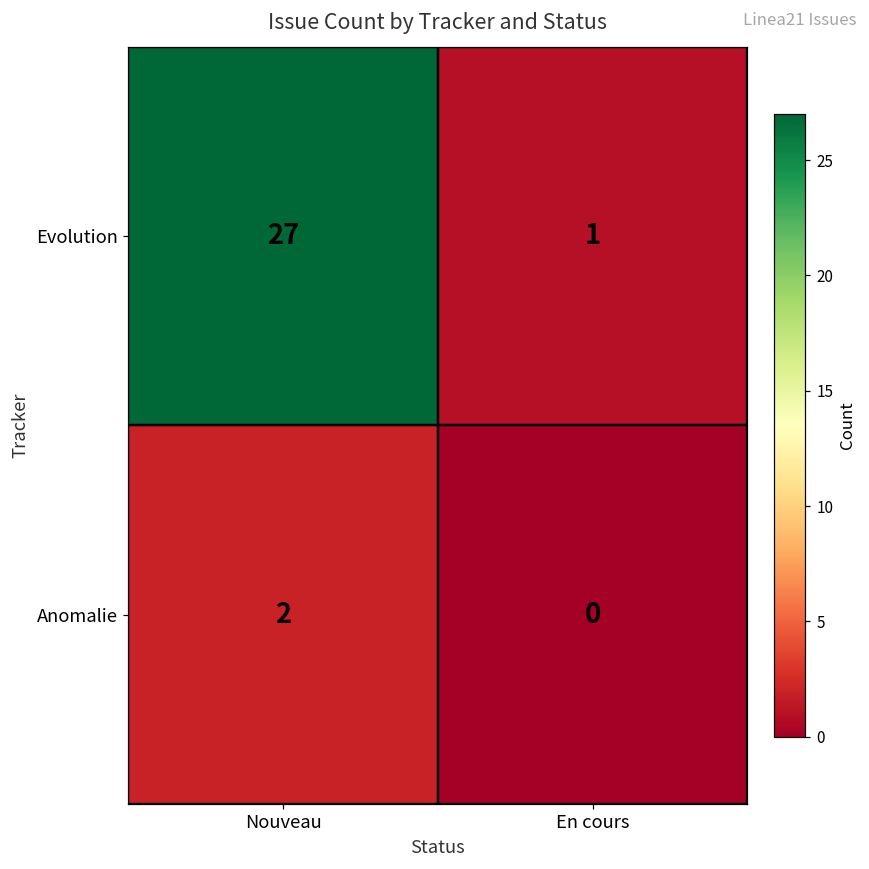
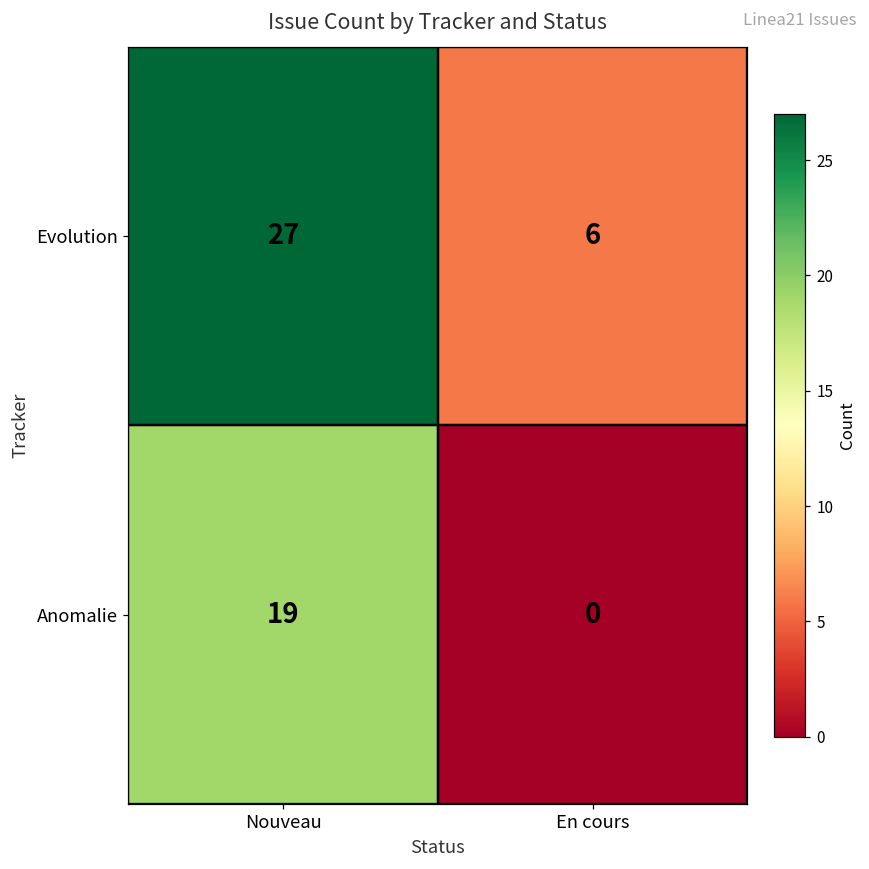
  {
    "Evolution": {
      "Nouveau": 27,
-     "En cours": 1
+     "En cours": 6
    },
    "Anomalie": {
-     "Nouveau": 2,
+     "Nouveau": 19,
      "En cours": 0
    }
  }
